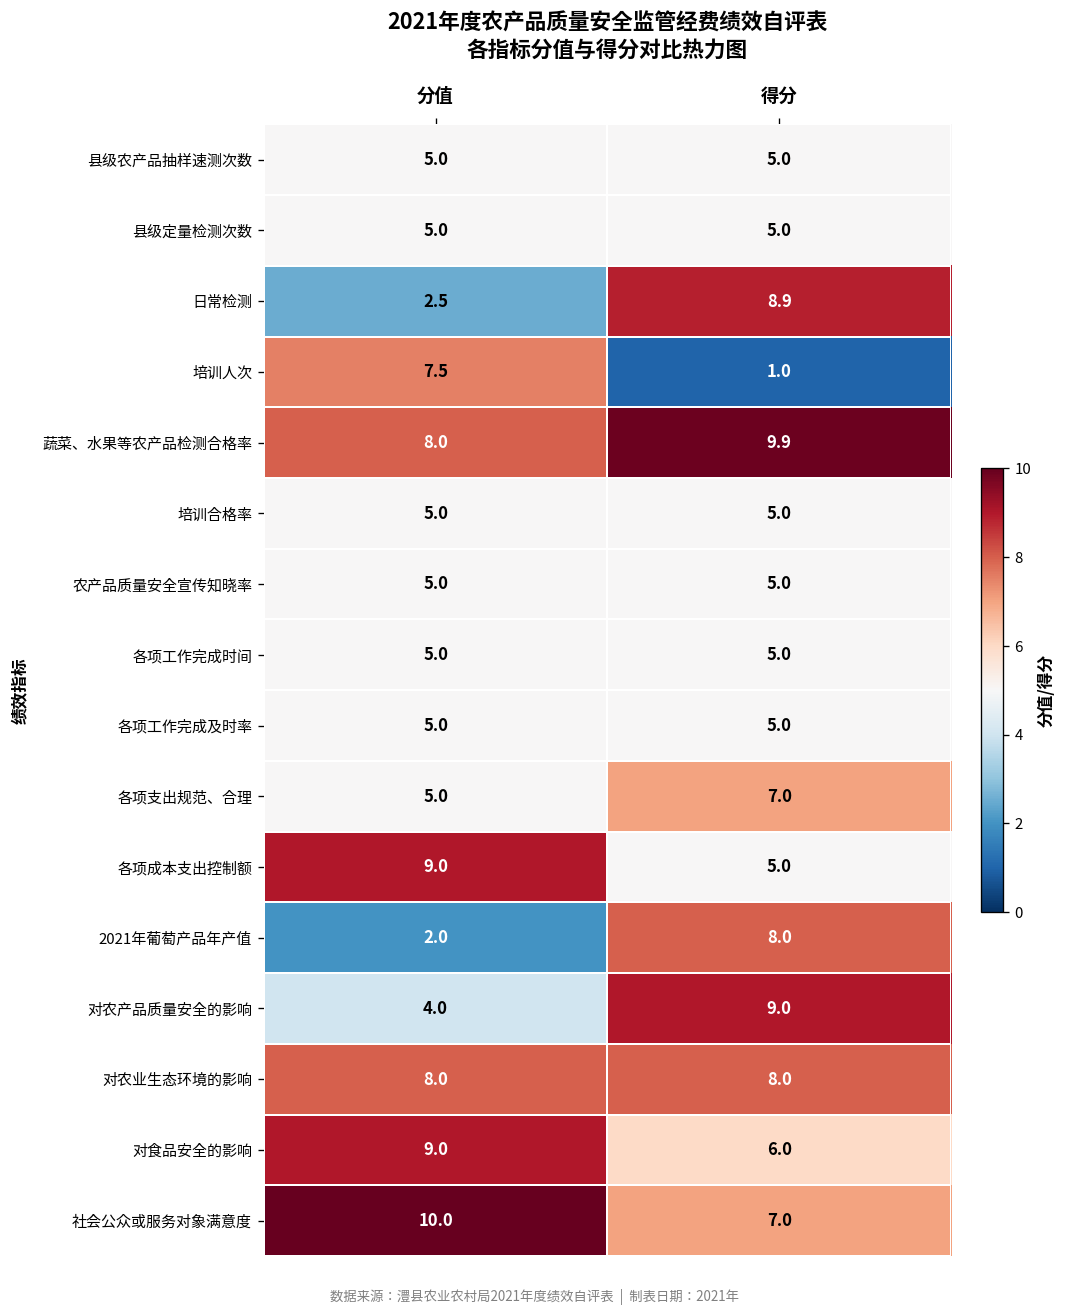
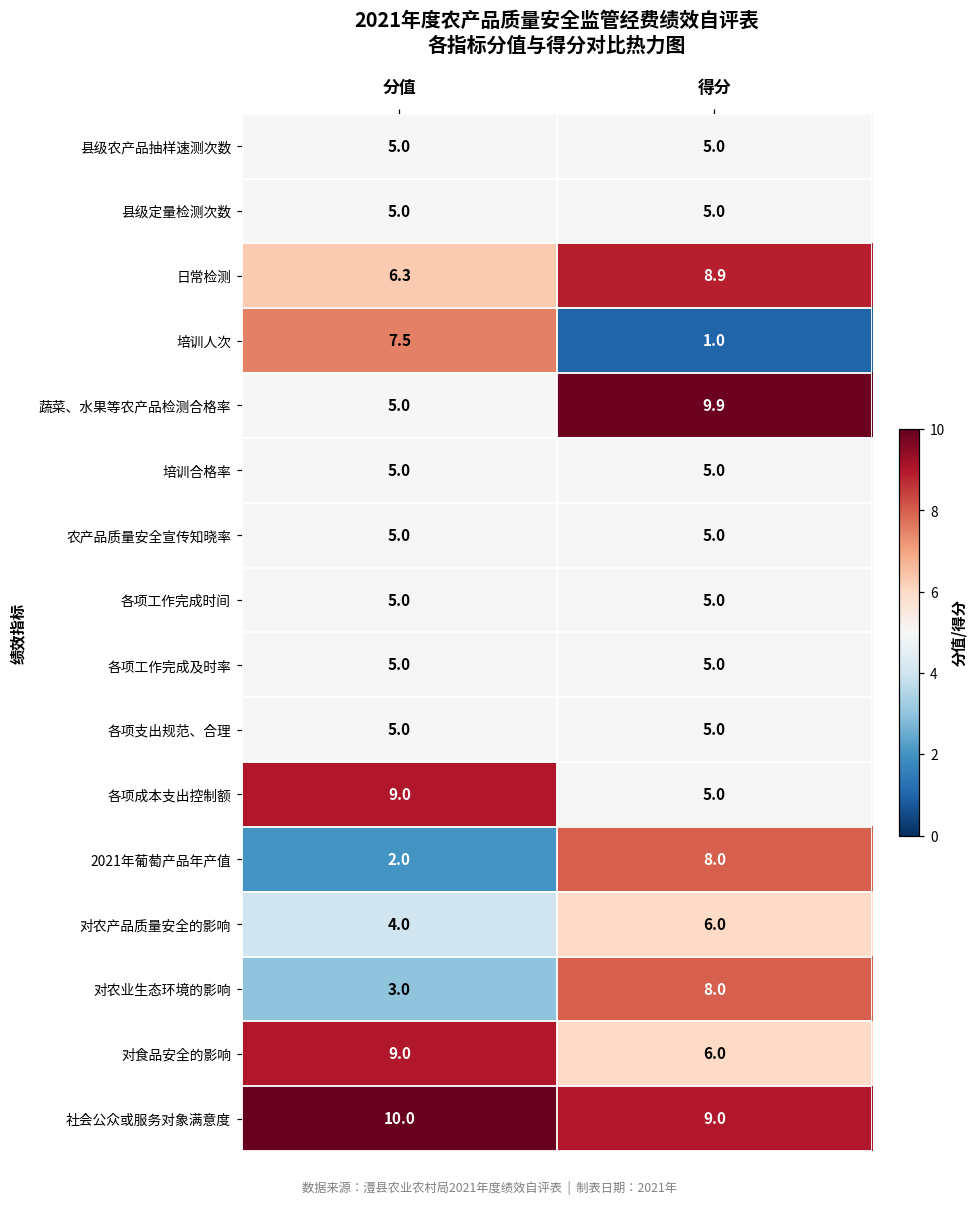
  {
    "县级农产品抽样速测次数": {
      "分值": 5.0,
      "得分": 5.0
    },
    "县级定量检测次数": {
      "分值": 5.0,
      "得分": 5.0
    },
    "日常检测": {
-     "分值": 2.5,
+     "分值": 6.3,
      "得分": 8.9
    },
    "培训人次": {
      "分值": 7.5,
      "得分": 1.0
    },
    "蔬菜、水果等农产品检测合格率": {
-     "分值": 8.0,
+     "分值": 5.0,
      "得分": 9.9
    },
    "培训合格率": {
      "分值": 5.0,
      "得分": 5.0
    },
    "农产品质量安全宣传知晓率": {
      "分值": 5.0,
      "得分": 5.0
    },
    "各项工作完成时间": {
      "分值": 5.0,
      "得分": 5.0
    },
    "各项工作完成及时率": {
      "分值": 5.0,
      "得分": 5.0
    },
    "各项支出规范、合理": {
      "分值": 5.0,
-     "得分": 7.0
+     "得分": 5.0
    },
    "各项成本支出控制额": {
      "分值": 9.0,
      "得分": 5.0
    },
    "2021年葡萄产品年产值": {
      "分值": 2.0,
      "得分": 8.0
    },
    "对农产品质量安全的影响": {
      "分值": 4.0,
-     "得分": 9.0
+     "得分": 6.0
    },
    "对农业生态环境的影响": {
-     "分值": 8.0,
+     "分值": 3.0,
      "得分": 8.0
    },
    "对食品安全的影响": {
      "分值": 9.0,
      "得分": 6.0
    },
    "社会公众或服务对象满意度": {
      "分值": 10.0,
-     "得分": 7.0
+     "得分": 9.0
    }
  }
